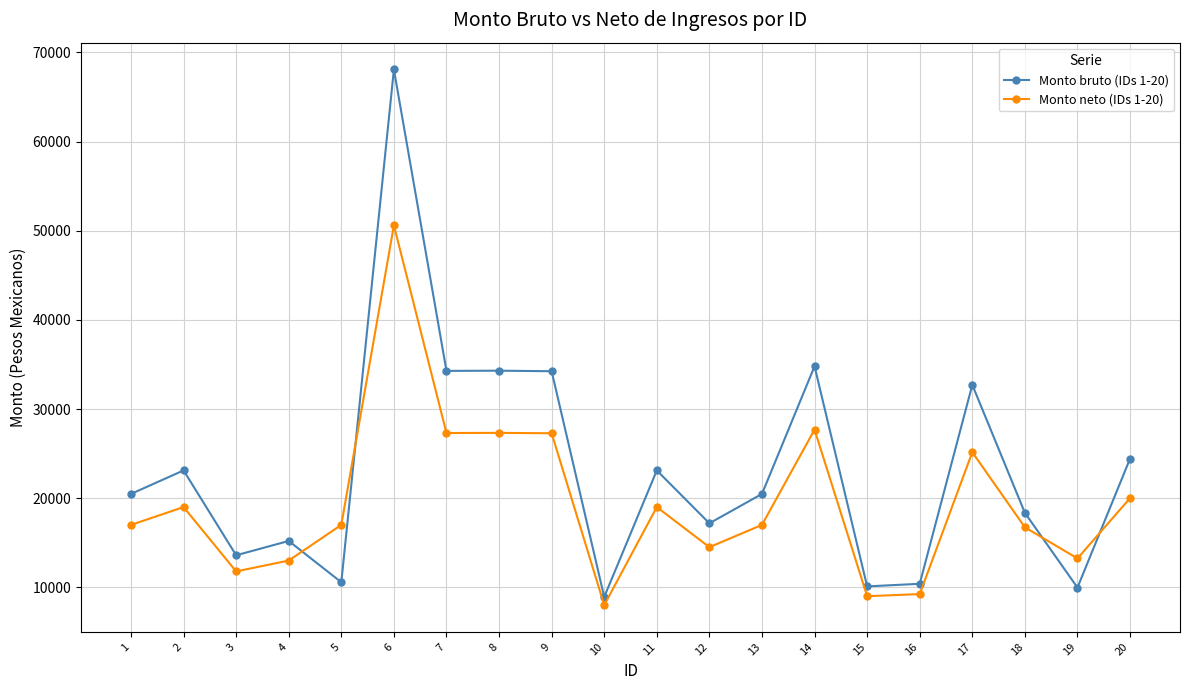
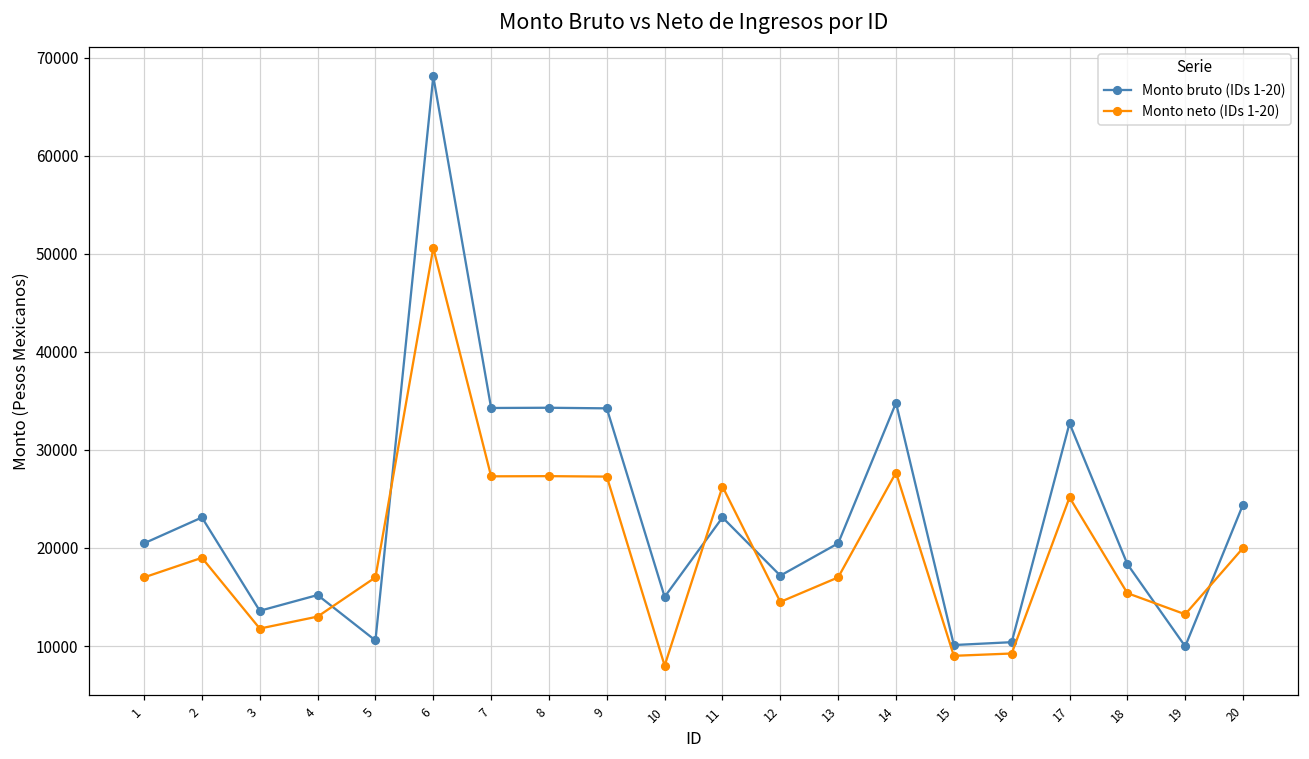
  {
    "Monto bruto (IDs 1-20)": {
      "1": 20000,
      "2": 23000,
      "3": 14000,
      "4": 15000,
      "5": 11000,
      "6": 68000,
      "7": 34000,
      "8": 34000,
      "9": 34000,
-     "10": 9000,
+     "10": 15000,
      "11": 23000,
      "12": 17000,
      "13": 20000,
      "14": 35000,
      "15": 10000,
      "16": 10000,
      "17": 33000,
      "18": 18000,
      "19": 10000,
      "20": 24000
    },
    "Monto neto (IDs 1-20)": {
      "1": 17000,
      "2": 19000,
      "3": 12000,
      "4": 13000,
      "5": 17000,
      "6": 51000,
      "7": 27000,
      "8": 27000,
      "9": 27000,
      "10": 8000,
-     "11": 19000,
+     "11": 26000,
      "12": 15000,
      "13": 17000,
      "14": 28000,
      "15": 9000,
      "16": 9000,
      "17": 25000,
-     "18": 17000,
+     "18": 15000,
      "19": 13000,
      "20": 20000
    }
  }
